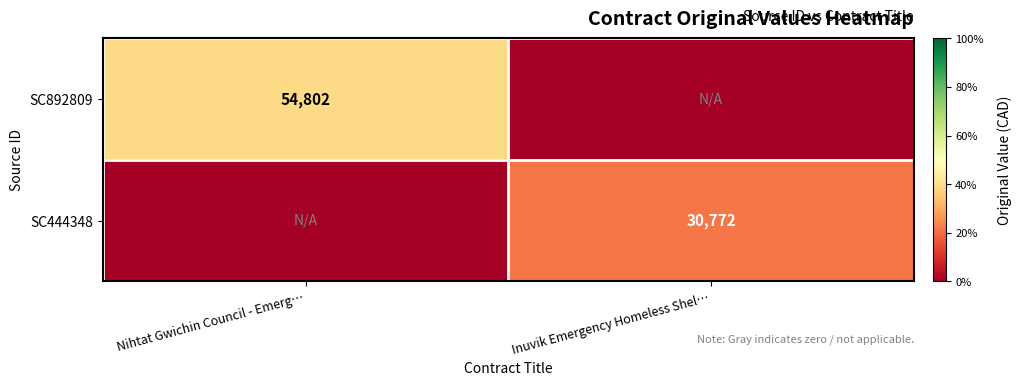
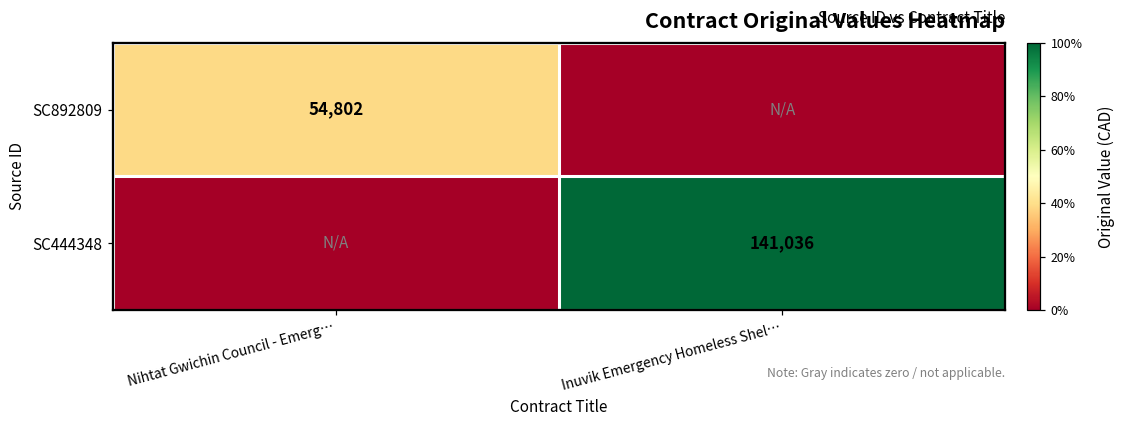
  {
    "SC892809": {
      "Nihtat Gwichin Council - Emerg…": "54,802"
    },
    "SC444348": {
-     "Inuvik Emergency Homeless Shel…": "30,772"
+     "Inuvik Emergency Homeless Shel…": "141,036"
    }
  }
